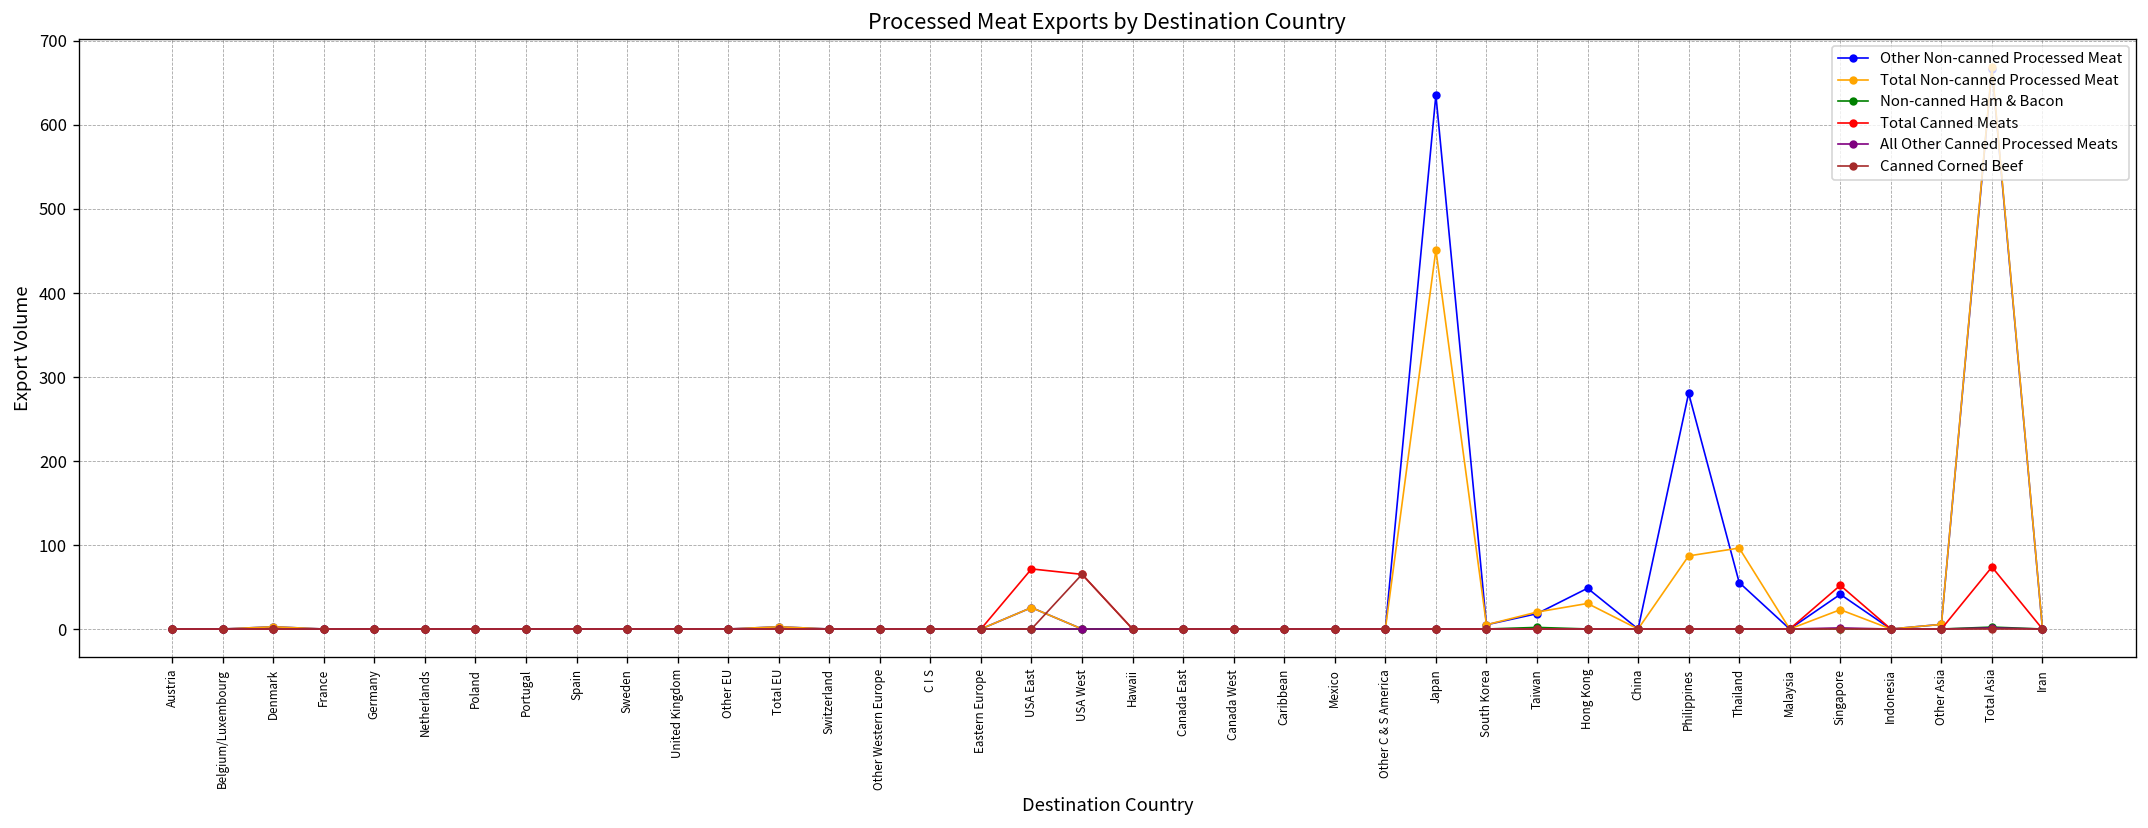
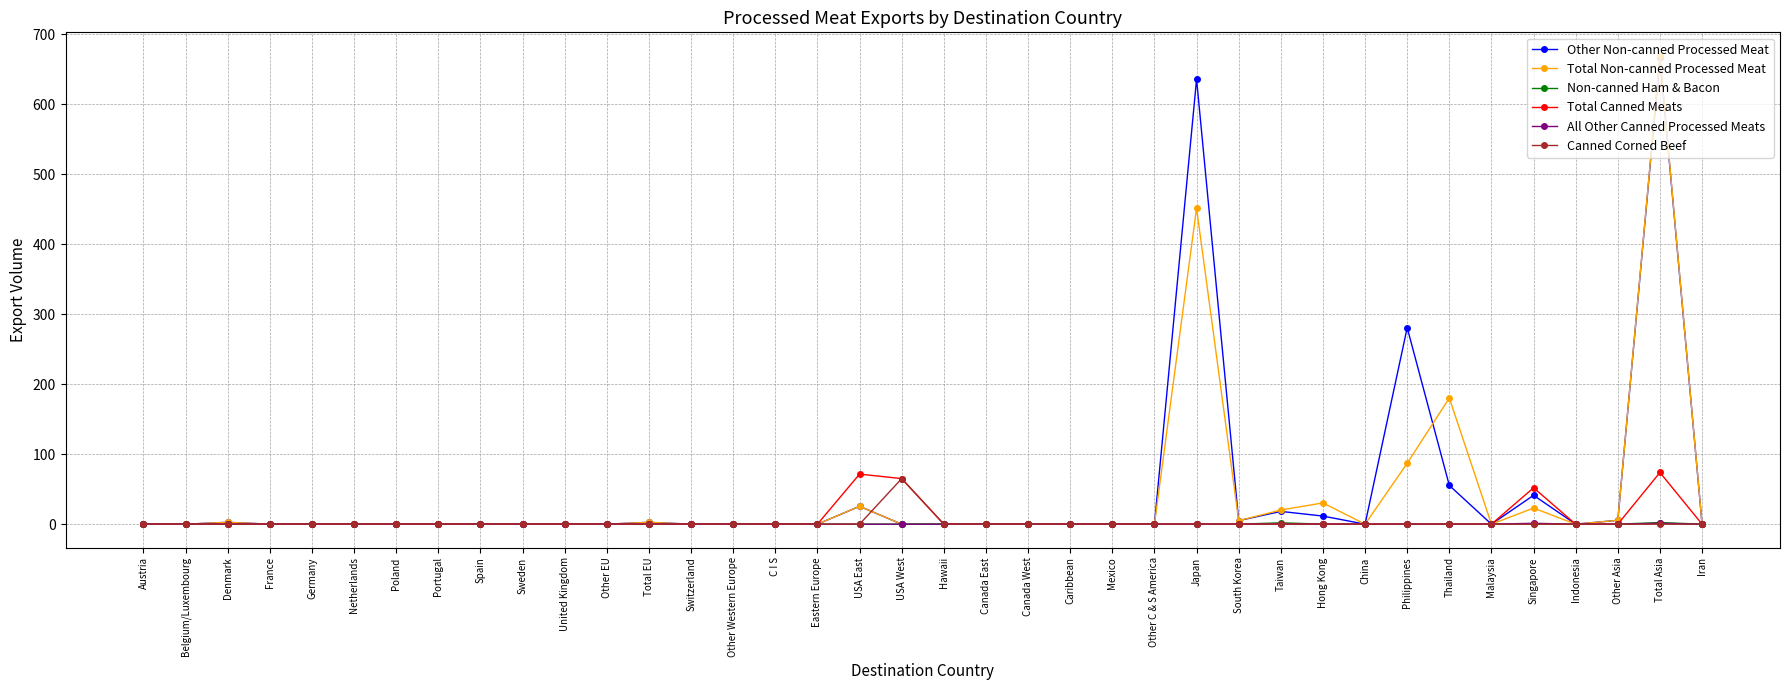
  {
    "Other Non-canned Processed Meat": {
      "Japan": 640,
-     "Hong Kong": 50,
+     "Hong Kong": 10,
      "Philippines": 280,
      "Thailand": 60,
      "Singapore": 40
    },
    "Total Non-canned Processed Meat": {
      "Japan": 450,
      "Hong Kong": 30,
      "Philippines": 90,
-     "Thailand": 100,
+     "Thailand": 180,
      "Singapore": 20
    },
    "Total Canned Meats": {
      "USA East": 70,
      "Singapore": 50,
      "Total Asia": 70
    }
  }
